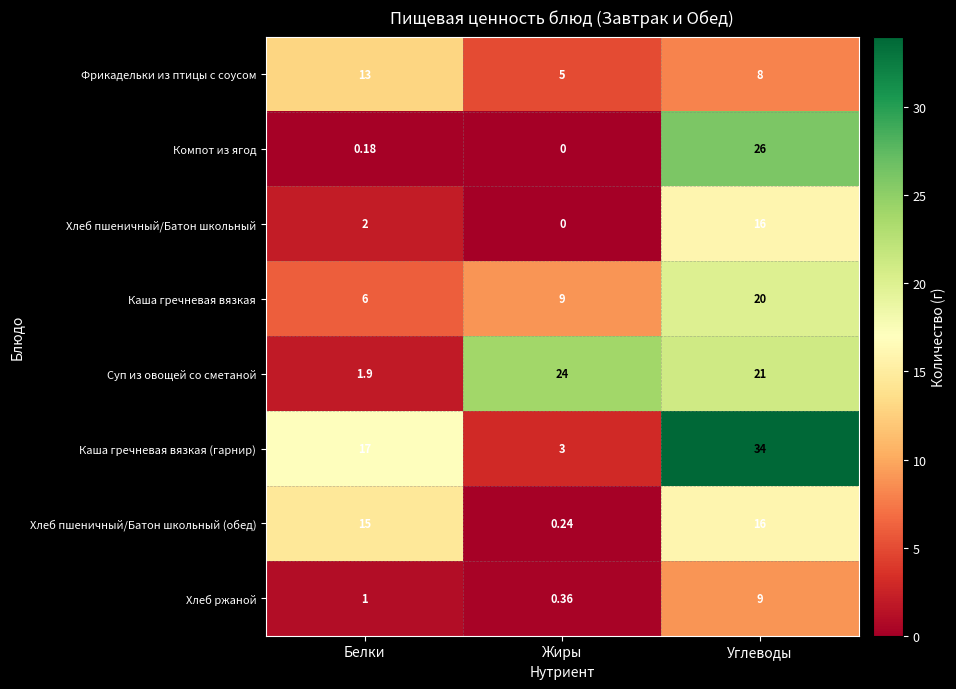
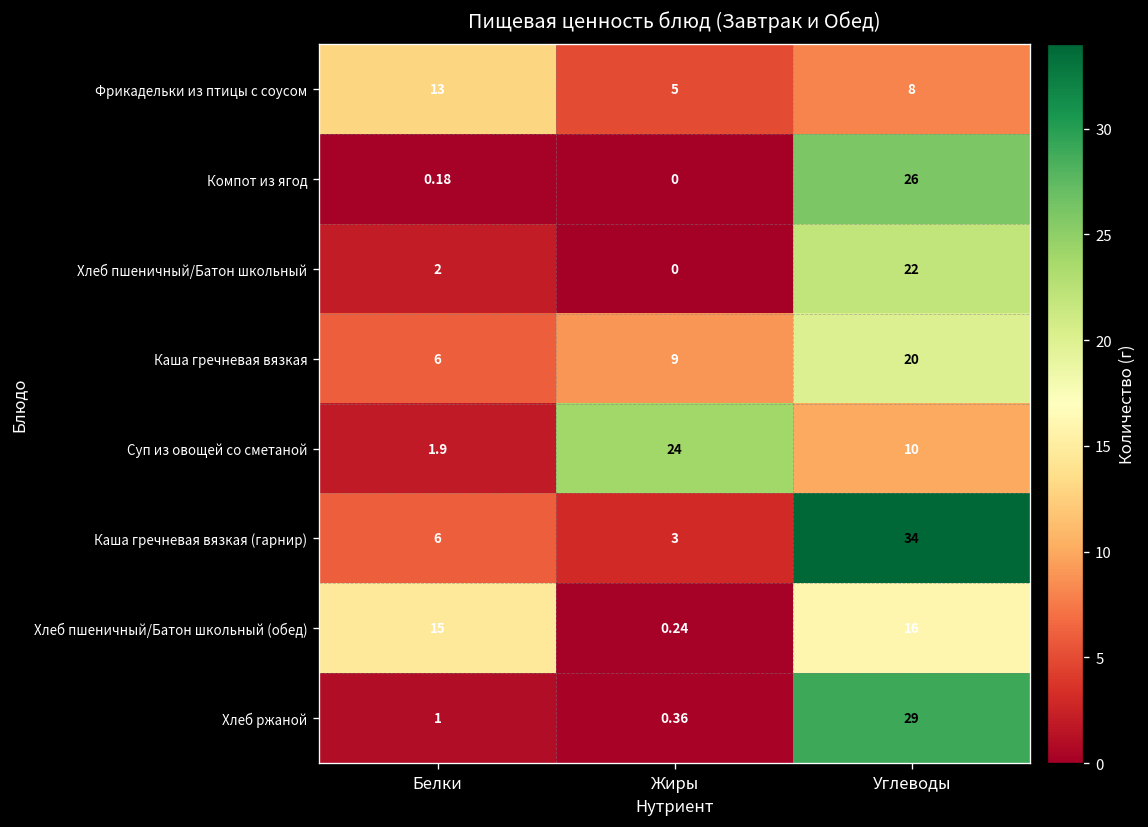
  {
    "Фрикадельки из птицы с соусом": {
      "Белки": 13,
      "Жиры": 5,
      "Углеводы": 8
    },
    "Компот из ягод": {
      "Белки": 0.18,
      "Жиры": 0,
      "Углеводы": 26
    },
    "Хлеб пшеничный/Батон школьный": {
      "Белки": 2,
      "Жиры": 0,
-     "Углеводы": 16
+     "Углеводы": 22
    },
    "Каша гречневая вязкая": {
      "Белки": 6,
      "Жиры": 9,
      "Углеводы": 20
    },
    "Суп из овощей со сметаной": {
      "Белки": 1.9,
      "Жиры": 24,
-     "Углеводы": 21
+     "Углеводы": 10
    },
    "Каша гречневая вязкая (гарнир)": {
-     "Белки": 17,
+     "Белки": 6,
      "Жиры": 3,
      "Углеводы": 34
    },
    "Хлеб пшеничный/Батон школьный (обед)": {
      "Белки": 15,
      "Жиры": 0.24,
      "Углеводы": 16
    },
    "Хлеб ржаной": {
      "Белки": 1,
      "Жиры": 0.36,
-     "Углеводы": 9
+     "Углеводы": 29
    }
  }
